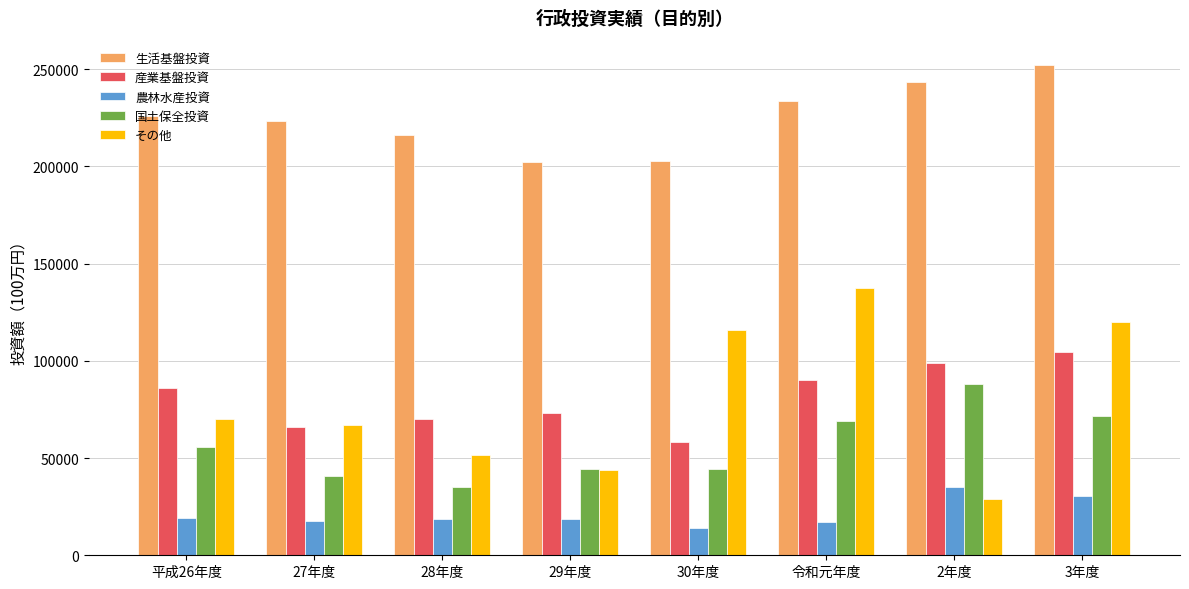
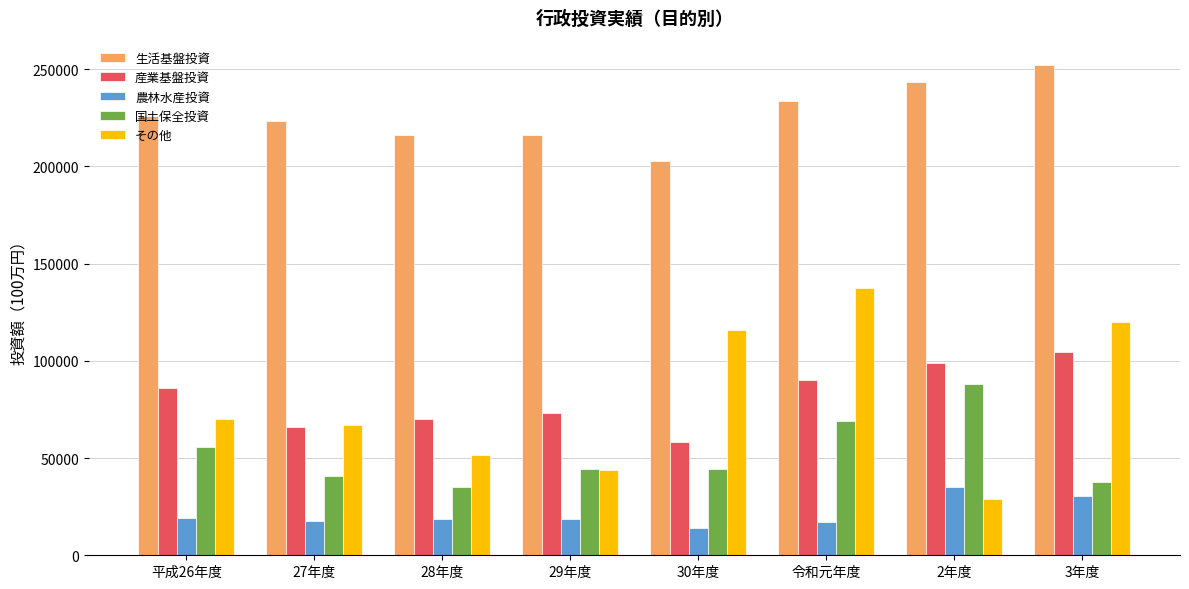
  {
    "生活基盤投資": {
      "平成26年度": 226000,
      "27年度": 223000,
      "28年度": 216000,
-     "29年度": 202000,
+     "29年度": 216000,
      "30年度": 203000,
      "令和元年度": 233000,
      "2年度": 243000,
      "3年度": 252000
    },
    "産業基盤投資": {
      "平成26年度": 86000,
      "27年度": 66000,
      "28年度": 70000,
      "29年度": 73000,
      "30年度": 58000,
      "令和元年度": 90000,
      "2年度": 99000,
      "3年度": 104000
    },
    "農林水産投資": {
      "平成26年度": 19000,
      "27年度": 18000,
      "28年度": 19000,
      "29年度": 19000,
      "30年度": 14000,
      "令和元年度": 17000,
      "2年度": 35000,
      "3年度": 31000
    },
    "国土保全投資": {
      "平成26年度": 56000,
      "27年度": 41000,
      "28年度": 35000,
      "29年度": 44000,
      "30年度": 45000,
      "令和元年度": 69000,
      "2年度": 88000,
-     "3年度": 72000
+     "3年度": 37000
    },
    "その他": {
      "平成26年度": 70000,
      "27年度": 67000,
      "28年度": 51000,
      "29年度": 44000,
      "30年度": 116000,
      "令和元年度": 138000,
      "2年度": 29000,
      "3年度": 120000
    }
  }
